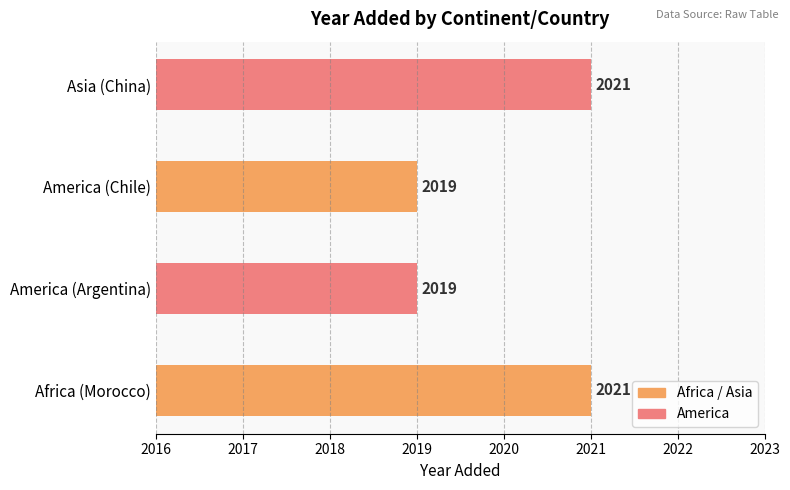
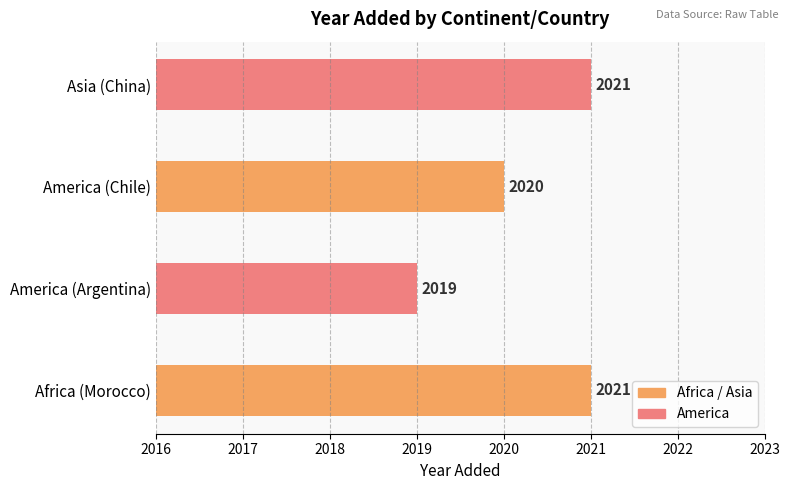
  {
    "Asia (China)": 2021,
-   "America (Chile)": 2019,
+   "America (Chile)": 2020,
    "America (Argentina)": 2019,
    "Africa (Morocco)": 2021
  }
